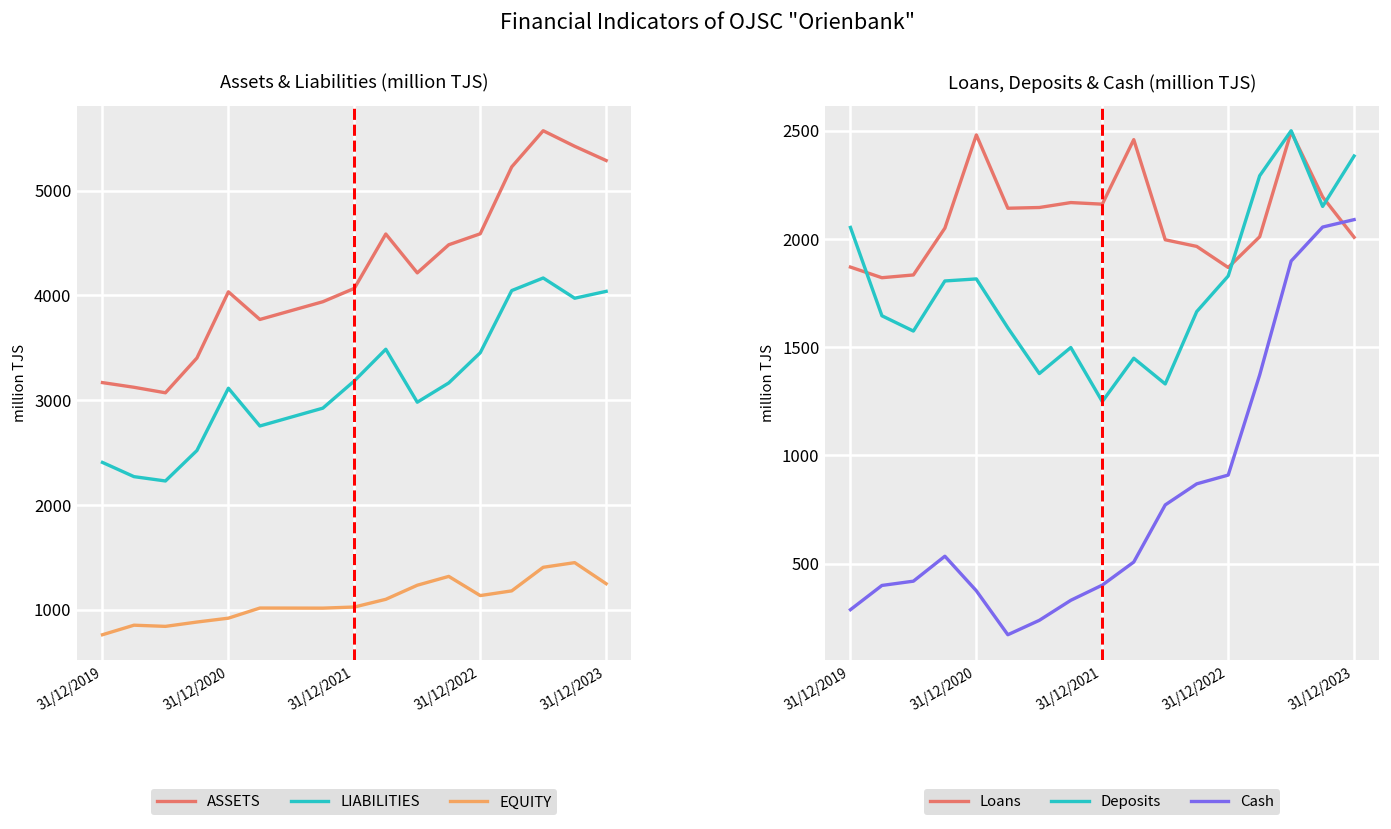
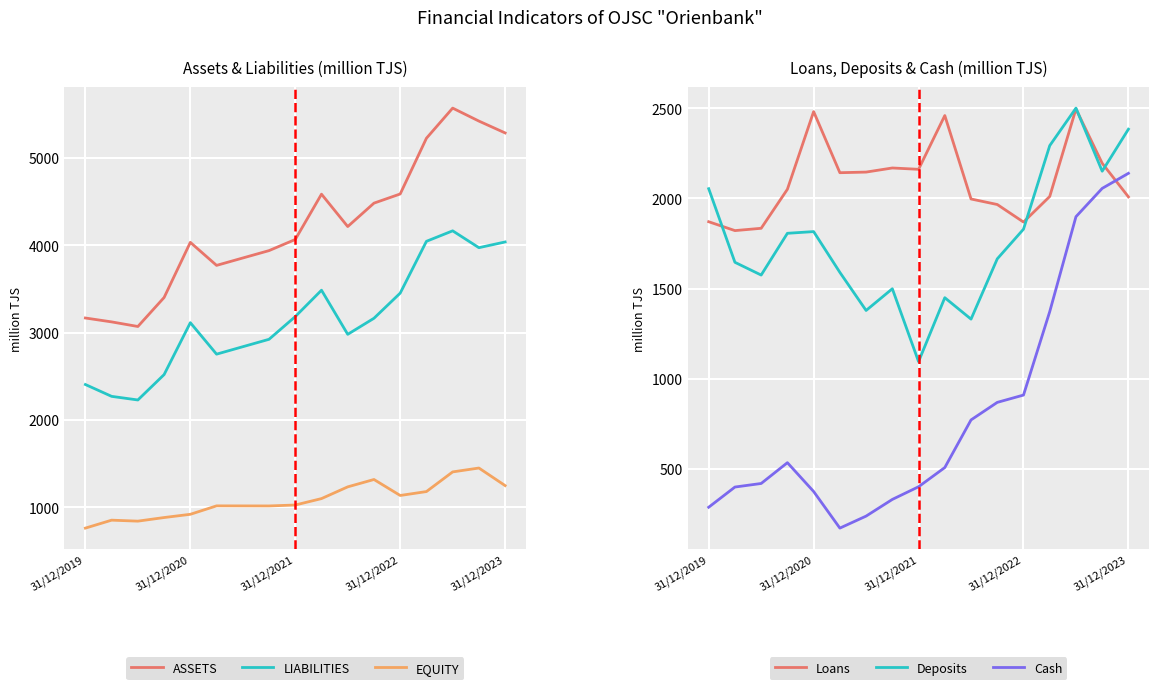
  {
    "Assets & Liabilities (million TJS)": {
      "LIABILITIES": {
        "31/12/2019": 2400,
        "31/12/2020": 3100,
        "31/12/2021": 3200,
        "31/12/2022": 3500,
        "31/12/2023": 4000
      }
    },
    "Loans, Deposits & Cash (million TJS)": {
      "Loans": {
        "31/12/2019": 1870,
        "31/12/2020": 2480,
        "31/12/2021": 2160,
        "31/12/2022": 1870,
        "31/12/2023": 2010
      },
      "Deposits": {
        "31/12/2019": 2050,
        "31/12/2020": 1820,
-       "31/12/2021": 1250,
+       "31/12/2021": 1090,
        "31/12/2022": 1830,
        "31/12/2023": 2380
      },
      "Cash": {
        "31/12/2019": 290,
        "31/12/2020": 370,
        "31/12/2021": 400,
        "31/12/2022": 910,
-       "31/12/2023": 2090
+       "31/12/2023": 2140
      }
    }
  }
